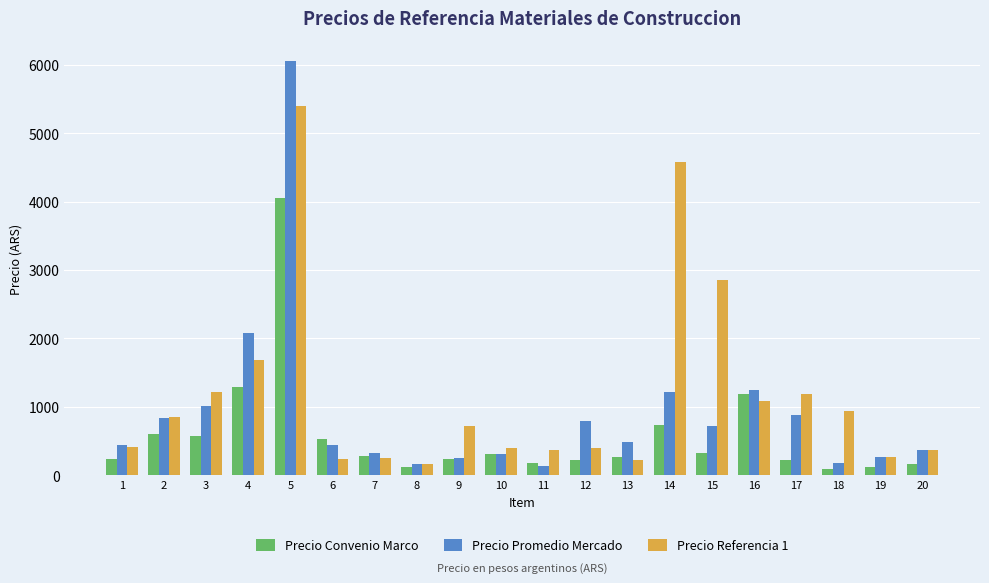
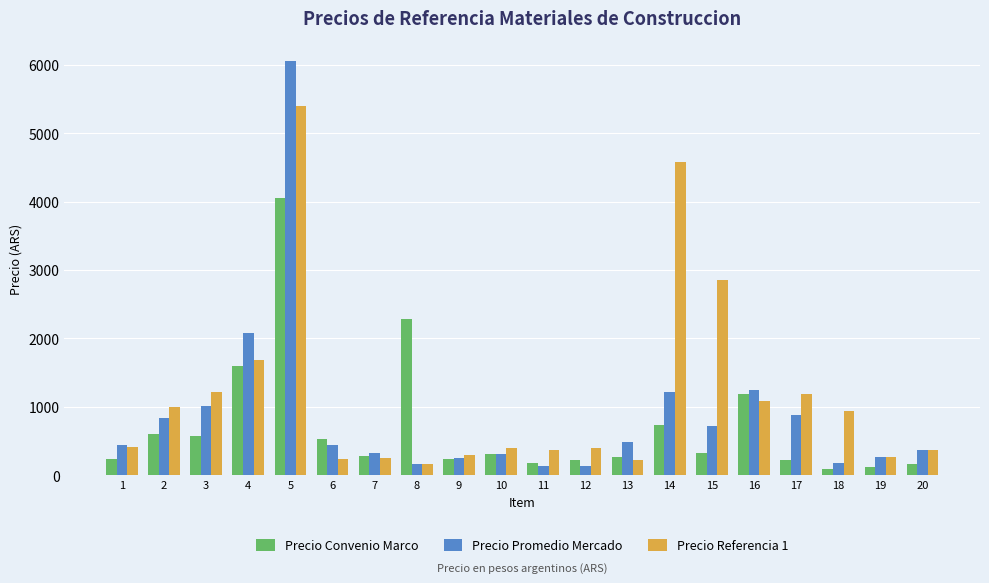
  {
    "Precio Convenio Marco": {
      "1": 200,
      "2": 600,
      "3": 600,
-     "4": 1300,
+     "4": 1600,
      "5": 4100,
      "6": 500,
      "7": 300,
-     "8": 100,
+     "8": 2300,
      "9": 200,
      "10": 300,
      "11": 200,
      "12": 200,
      "13": 300,
      "14": 700,
      "15": 300,
      "16": 1200,
      "17": 200,
      "18": 100,
      "19": 100,
      "20": 200
    },
    "Precio Promedio Mercado": {
      "1": 400,
      "2": 800,
      "3": 1000,
      "4": 2100,
      "5": 6000,
      "6": 400,
      "7": 300,
      "8": 200,
      "9": 200,
      "10": 300,
      "11": 100,
-     "12": 800,
+     "12": 100,
      "13": 500,
      "14": 1200,
      "15": 700,
      "16": 1200,
      "17": 900,
      "18": 200,
      "19": 300,
      "20": 400
    },
    "Precio Referencia 1": {
      "1": 400,
-     "2": 900,
+     "2": 1000,
      "3": 1200,
      "4": 1700,
      "5": 5400,
      "6": 200,
      "7": 300,
      "8": 200,
-     "9": 700,
+     "9": 300,
      "10": 400,
      "11": 400,
      "12": 400,
      "13": 200,
      "14": 4600,
      "15": 2900,
      "16": 1100,
      "17": 1200,
      "18": 900,
      "19": 300,
      "20": 400
    }
  }
